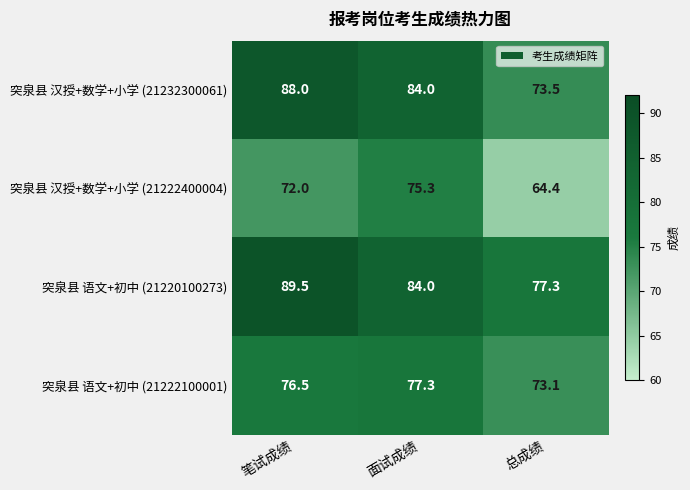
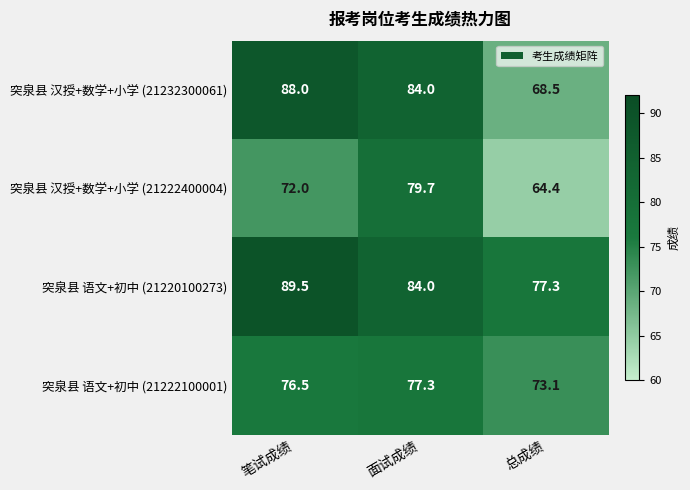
  {
    "突泉县 汉授+数学+小学 (21232300061)": {
      "笔试成绩": 88.0,
      "面试成绩": 84.0,
-     "总成绩": 73.5
+     "总成绩": 68.5
    },
    "突泉县 汉授+数学+小学 (21222400004)": {
      "笔试成绩": 72.0,
-     "面试成绩": 75.3,
+     "面试成绩": 79.7,
      "总成绩": 64.4
    },
    "突泉县 语文+初中 (21220100273)": {
      "笔试成绩": 89.5,
      "面试成绩": 84.0,
      "总成绩": 77.3
    },
    "突泉县 语文+初中 (21222100001)": {
      "笔试成绩": 76.5,
      "面试成绩": 77.3,
      "总成绩": 73.1
    }
  }
